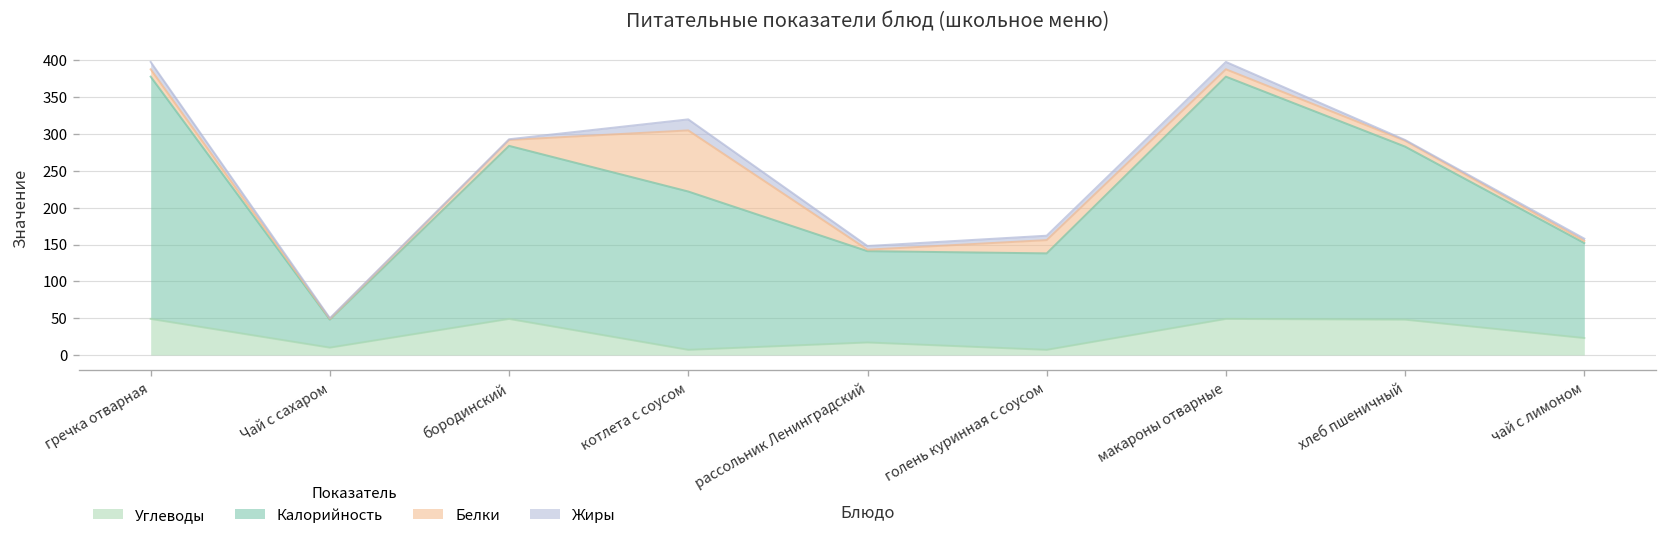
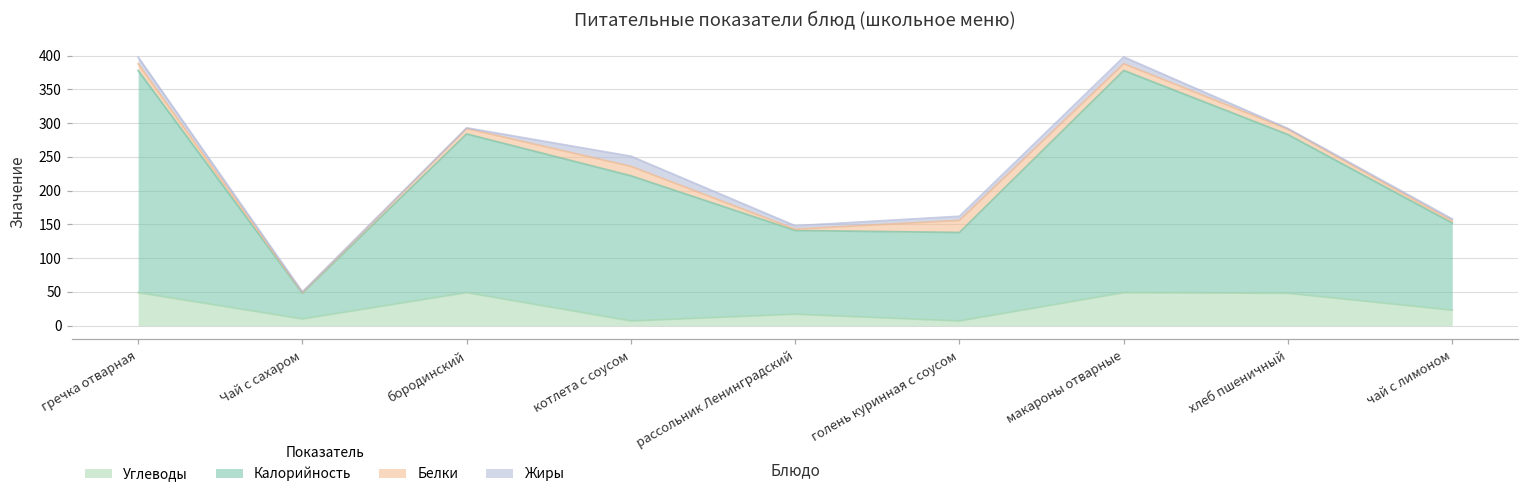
  {
    "Белки": {
      "гречка отварная": 10,
-     "котлета с соусом": 80,
+     "котлета с соусом": 10,
      "голень куринная с соусом": 20,
      "макароны отварные": 10
    }
  }
